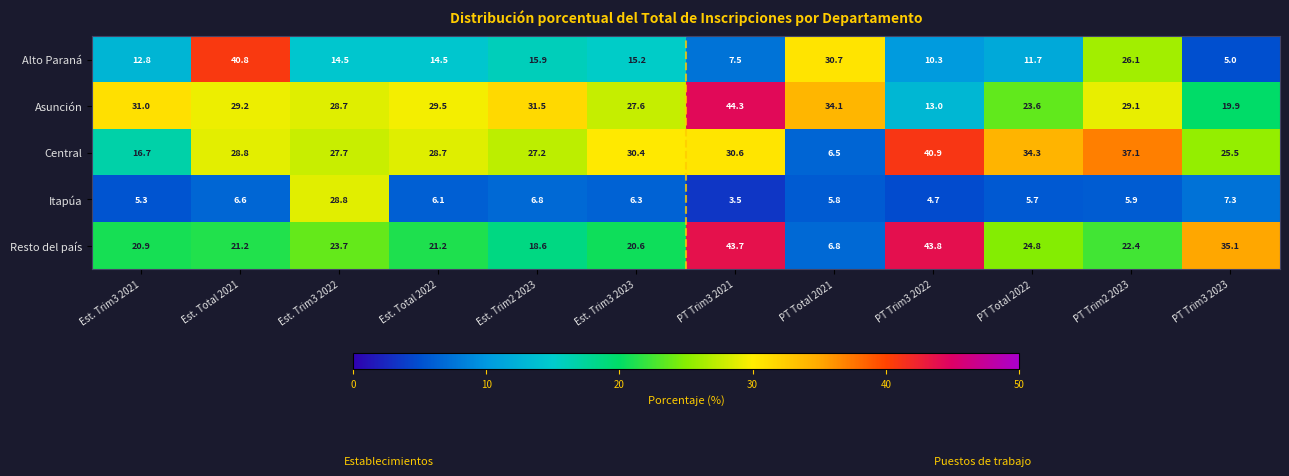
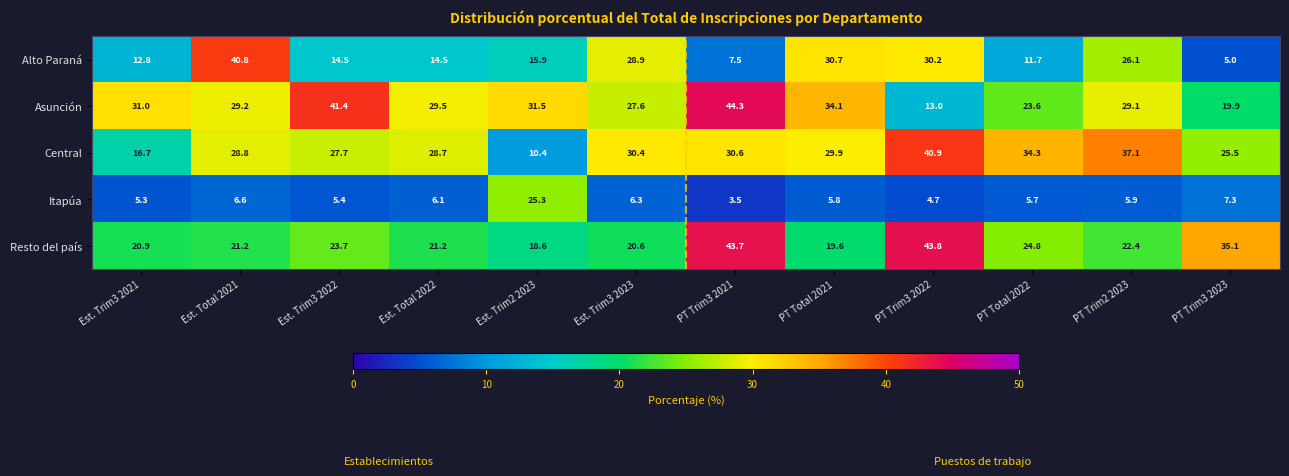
  {
    "Alto Paraná": {
      "Est. Trim3 2021": 12.8,
      "Est. Total 2021": 40.8,
      "Est. Trim3 2022": 14.5,
      "Est. Total 2022": 14.5,
      "Est. Trim2 2023": 15.9,
-     "Est. Trim3 2023": 15.2,
+     "Est. Trim3 2023": 28.9,
      "PT Trim3 2021": 7.5,
      "PT Total 2021": 30.7,
-     "PT Trim3 2022": 10.3,
+     "PT Trim3 2022": 30.2,
      "PT Total 2022": 11.7,
      "PT Trim2 2023": 26.1,
      "PT Trim3 2023": 5.0
    },
    "Asunción": {
      "Est. Trim3 2021": 31.0,
      "Est. Total 2021": 29.2,
-     "Est. Trim3 2022": 28.7,
+     "Est. Trim3 2022": 41.4,
      "Est. Total 2022": 29.5,
      "Est. Trim2 2023": 31.5,
      "Est. Trim3 2023": 27.6,
      "PT Trim3 2021": 44.3,
      "PT Total 2021": 34.1,
      "PT Trim3 2022": 13.0,
      "PT Total 2022": 23.6,
      "PT Trim2 2023": 29.1,
      "PT Trim3 2023": 19.9
    },
    "Central": {
      "Est. Trim3 2021": 16.7,
      "Est. Total 2021": 28.8,
      "Est. Trim3 2022": 27.7,
      "Est. Total 2022": 28.7,
-     "Est. Trim2 2023": 27.2,
+     "Est. Trim2 2023": 10.4,
      "Est. Trim3 2023": 30.4,
      "PT Trim3 2021": 30.6,
-     "PT Total 2021": 6.5,
+     "PT Total 2021": 29.9,
      "PT Trim3 2022": 40.9,
      "PT Total 2022": 34.3,
      "PT Trim2 2023": 37.1,
      "PT Trim3 2023": 25.5
    },
    "Itapúa": {
      "Est. Trim3 2021": 5.3,
      "Est. Total 2021": 6.6,
-     "Est. Trim3 2022": 28.8,
+     "Est. Trim3 2022": 5.4,
      "Est. Total 2022": 6.1,
-     "Est. Trim2 2023": 6.8,
+     "Est. Trim2 2023": 25.3,
      "Est. Trim3 2023": 6.3,
      "PT Trim3 2021": 3.5,
      "PT Total 2021": 5.8,
      "PT Trim3 2022": 4.7,
      "PT Total 2022": 5.7,
      "PT Trim2 2023": 5.9,
      "PT Trim3 2023": 7.3
    },
    "Resto del país": {
      "Est. Trim3 2021": 20.9,
      "Est. Total 2021": 21.2,
      "Est. Trim3 2022": 23.7,
      "Est. Total 2022": 21.2,
      "Est. Trim2 2023": 18.6,
      "Est. Trim3 2023": 20.6,
      "PT Trim3 2021": 43.7,
-     "PT Total 2021": 6.8,
+     "PT Total 2021": 19.6,
      "PT Trim3 2022": 43.8,
      "PT Total 2022": 24.8,
      "PT Trim2 2023": 22.4,
      "PT Trim3 2023": 35.1
    }
  }
